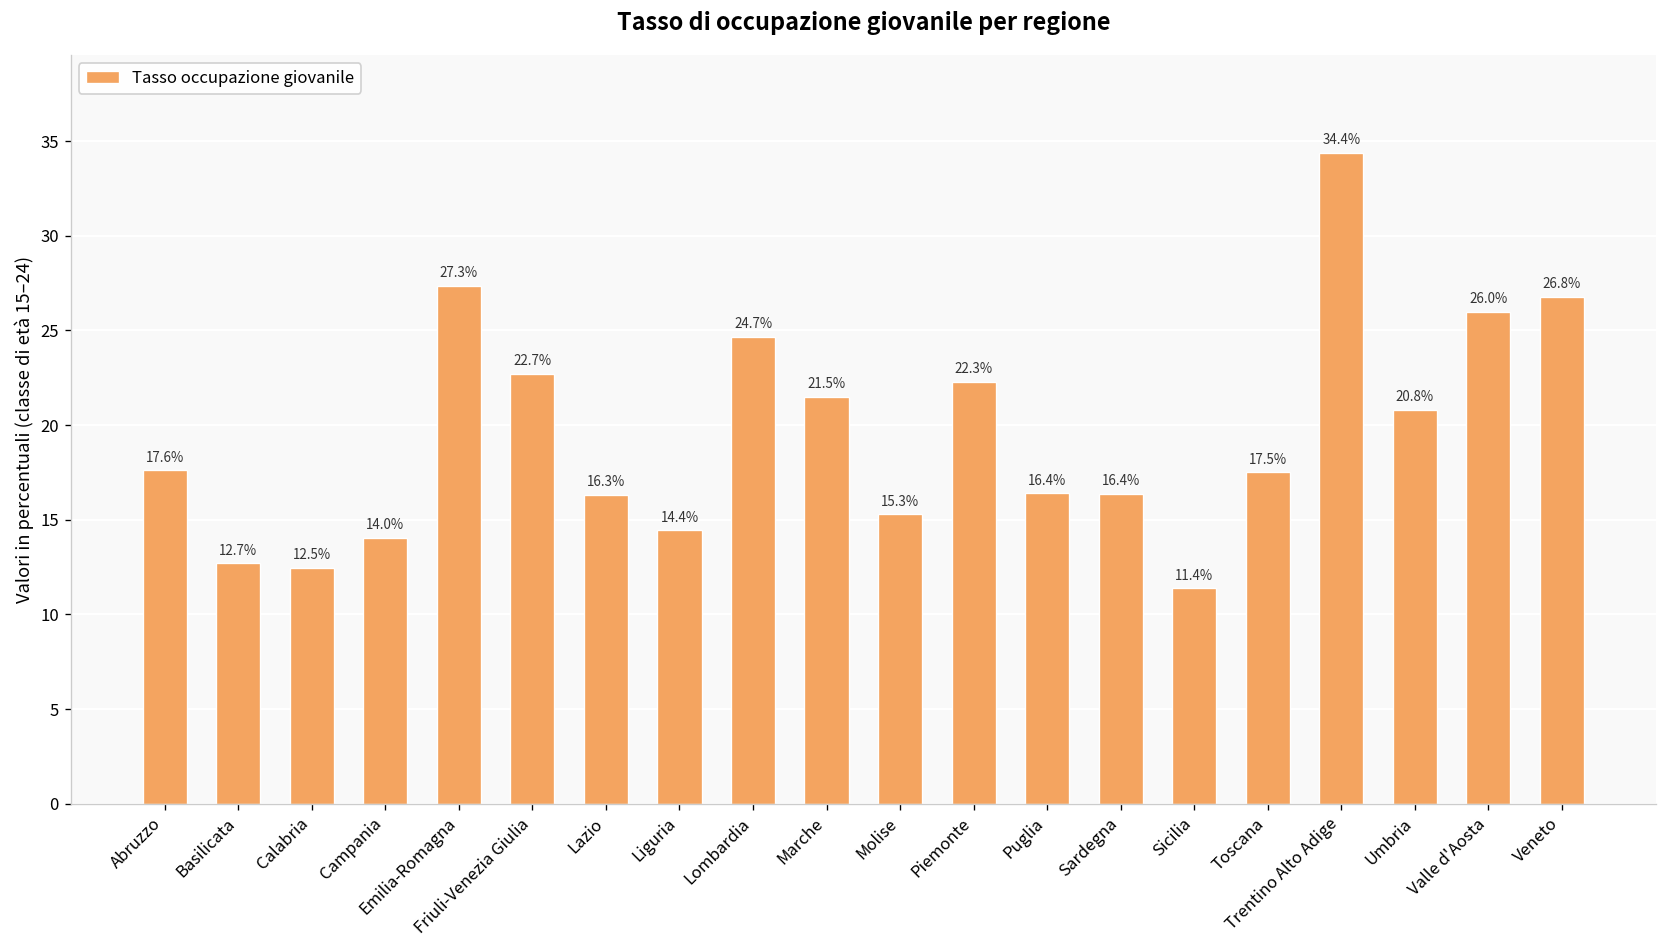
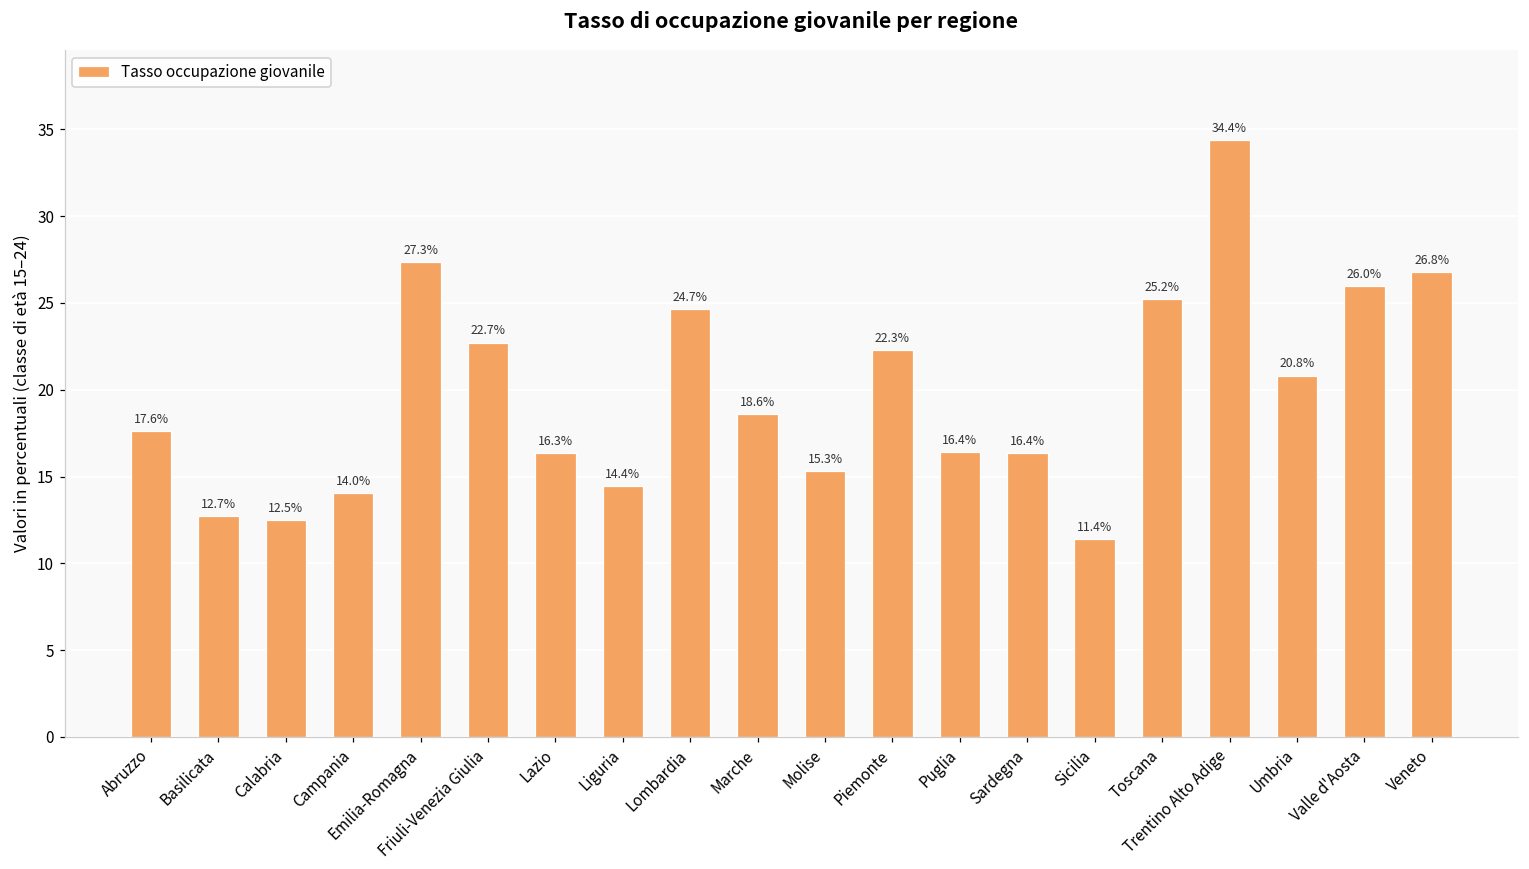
  {
    "Abruzzo": "17.6%",
    "Basilicata": "12.7%",
    "Calabria": "12.5%",
    "Campania": "14.0%",
    "Emilia-Romagna": "27.3%",
    "Friuli-Venezia Giulia": "22.7%",
    "Lazio": "16.3%",
    "Liguria": "14.4%",
    "Lombardia": "24.7%",
-   "Marche": "21.5%",
+   "Marche": "18.6%",
    "Molise": "15.3%",
    "Piemonte": "22.3%",
    "Puglia": "16.4%",
    "Sardegna": "16.4%",
    "Sicilia": "11.4%",
-   "Toscana": "17.5%",
+   "Toscana": "25.2%",
    "Trentino Alto Adige": "34.4%",
    "Umbria": "20.8%",
    "Valle d'Aosta": "26.0%",
    "Veneto": "26.8%"
  }
